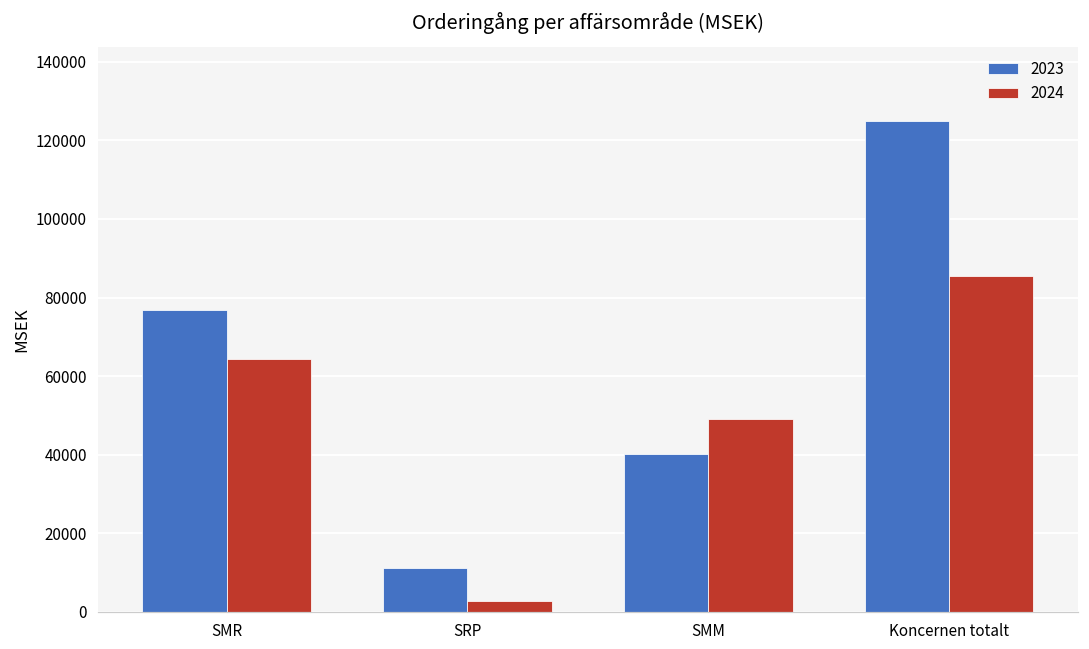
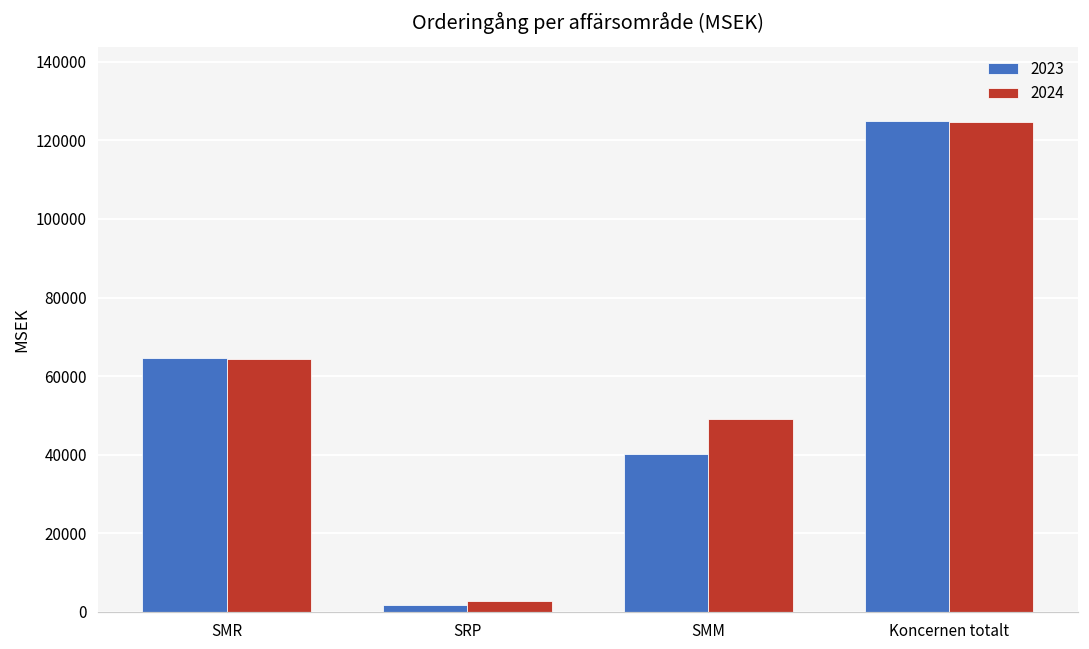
  {
    "2023": {
-     "SMR": 77000,
-     "SRP": 11000,
+     "SMR": 65000,
+     "SRP": 2000,
      "SMM": 40000,
      "Koncernen totalt": 125000
    },
    "2024": {
      "SMR": 64000,
      "SRP": 3000,
      "SMM": 49000,
-     "Koncernen totalt": 86000
+     "Koncernen totalt": 125000
    }
  }
